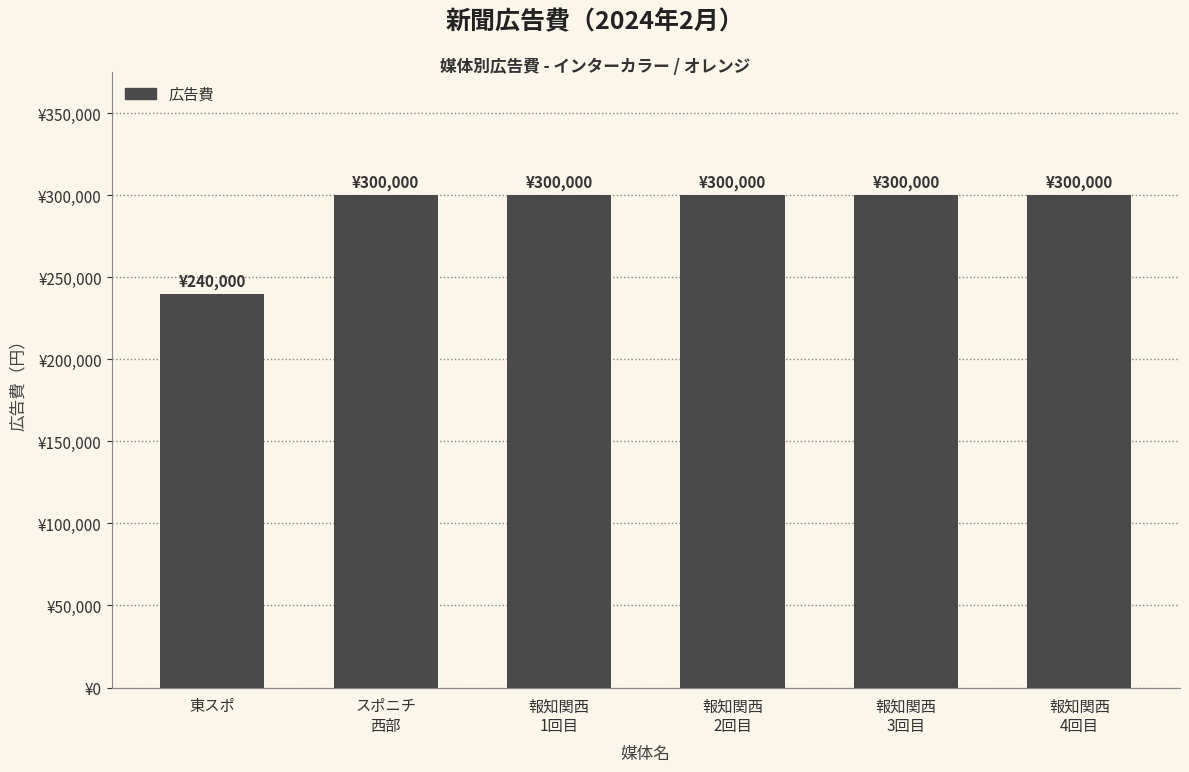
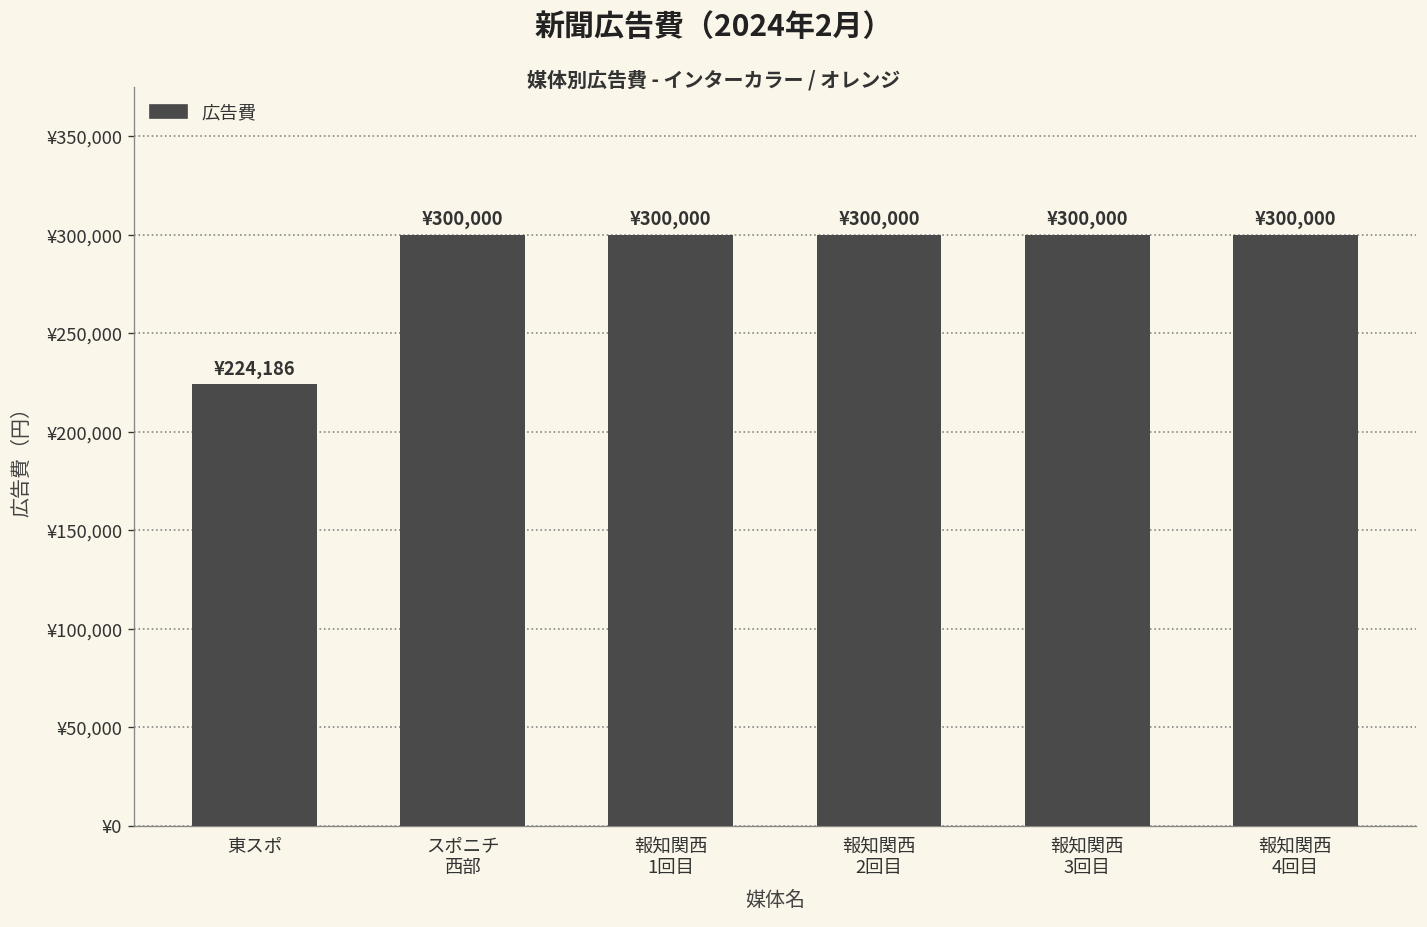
  {
-   "東スポ": "¥240,000",
+   "東スポ": "¥224,186",
    "スポニチ 西部": "¥300,000",
    "報知関西 1回目": "¥300,000",
    "報知関西 2回目": "¥300,000",
    "報知関西 3回目": "¥300,000",
    "報知関西 4回目": "¥300,000"
  }
